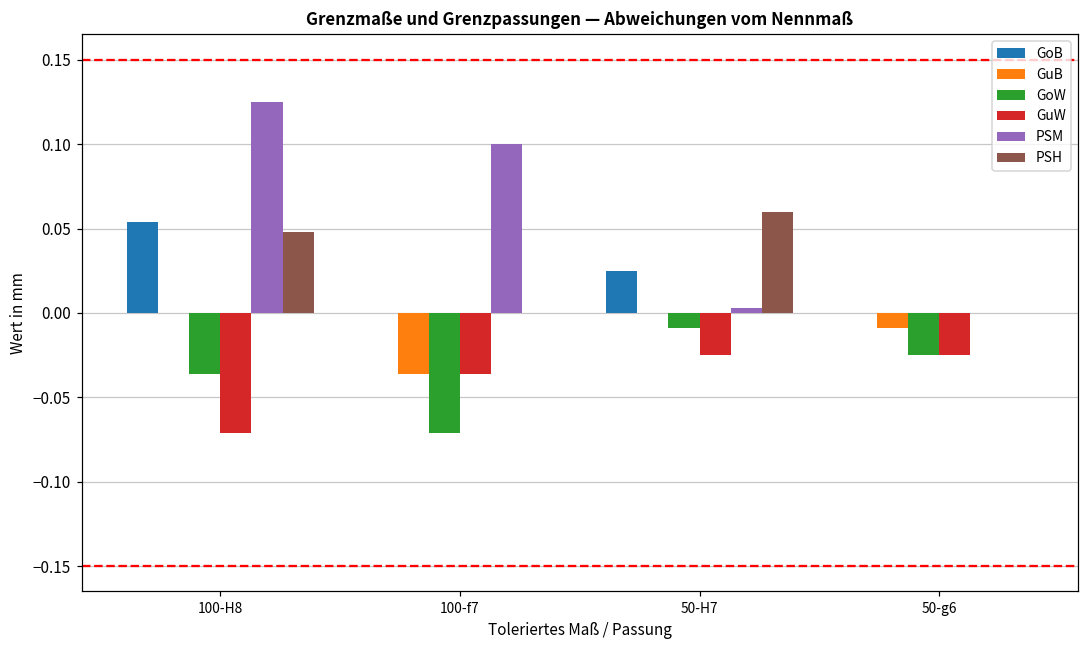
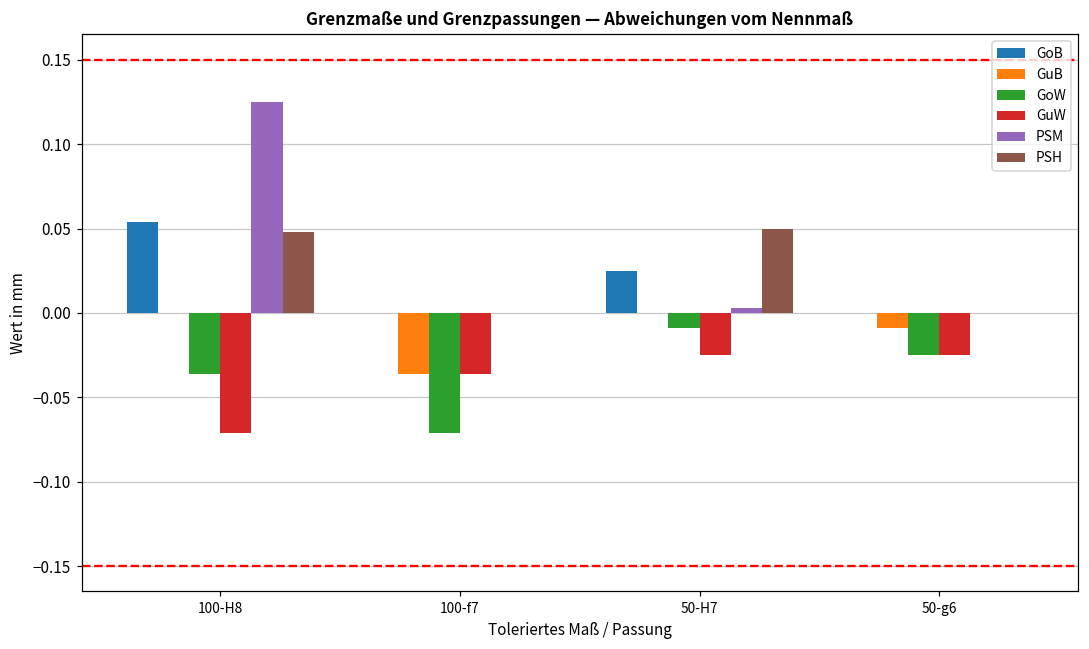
  {
    "GoB": {
      "100-H8": 0.054,
      "100-f7": 0.00,
      "50-H7": 0.025,
      "50-g6": 0.00
    },
    "GuB": {
      "100-H8": 0.00,
      "100-f7": -0.036,
      "50-H7": 0.00,
      "50-g6": -0.01
    },
    "GoW": {
      "100-H8": -0.036,
      "100-f7": -0.07,
      "50-H7": -0.01,
      "50-g6": -0.025
    },
    "GuW": {
      "100-H8": -0.07,
      "100-f7": -0.036,
      "50-H7": -0.025,
      "50-g6": -0.025
    },
    "PSM": {
      "100-H8": 0.125,
-     "100-f7": 0.1,
+     "100-f7": 0.0,
      "50-H7": 0.003,
      "50-g6": 0.0
    },
    "PSH": {
      "100-H8": 0.048,
      "100-f7": 0.00,
-     "50-H7": 0.06,
+     "50-H7": 0.05,
      "50-g6": 0.00
    }
  }
